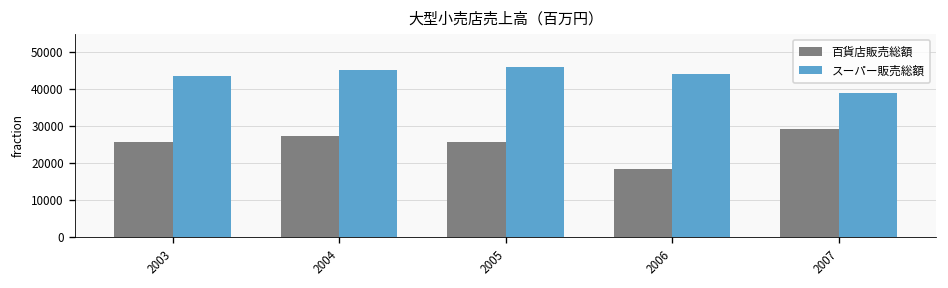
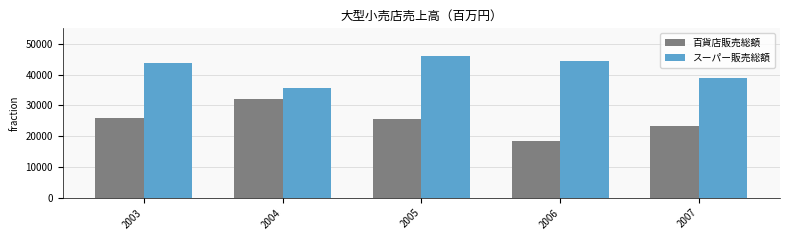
  {
    "百貨店販売総額": {
      "2003": 26000,
-     "2004": 27000,
+     "2004": 32000,
      "2005": 26000,
      "2006": 18000,
-     "2007": 29000
+     "2007": 23000
    },
    "スーパー販売総額": {
      "2003": 44000,
-     "2004": 45000,
+     "2004": 36000,
      "2005": 46000,
      "2006": 44000,
      "2007": 39000
    }
  }
